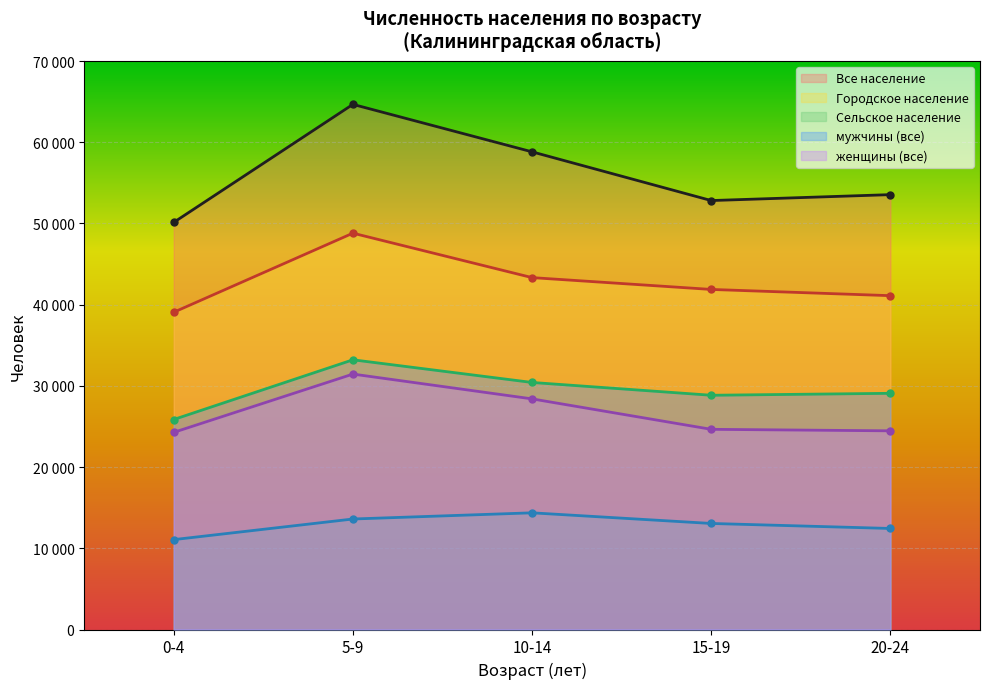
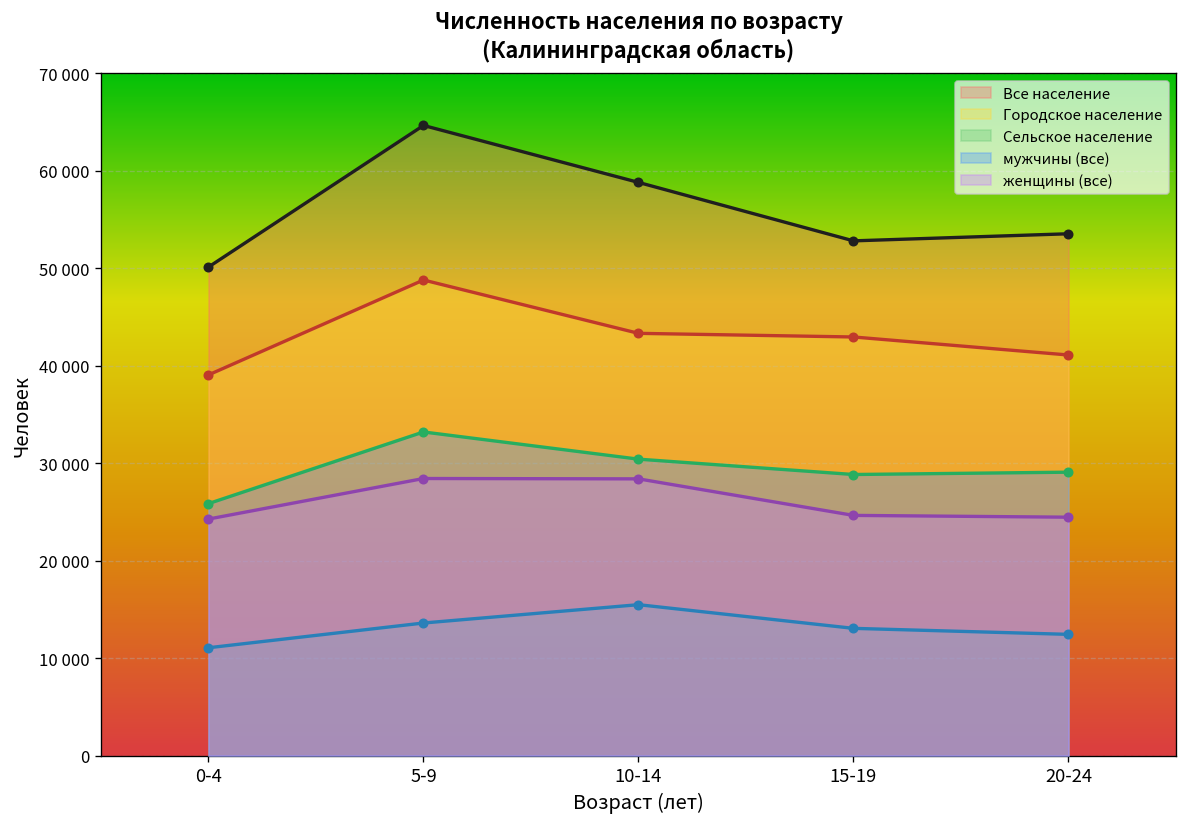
  {
    "Все население": {
      "0-4": 50000,
      "5-9": 65000,
      "10-14": 59000,
      "15-19": 53000,
      "20-24": 54000
    },
    "Городское население": {
      "0-4": 39000,
      "5-9": 49000,
      "10-14": 43000,
-     "15-19": 42000,
+     "15-19": 43000,
      "20-24": 41000
    },
    "Сельское население": {
      "0-4": 11000,
      "5-9": 14000,
-     "10-14": 14000,
+     "10-14": 15000,
      "15-19": 13000,
      "20-24": 12000
    },
    "мужчины (все)": {
      "0-4": 26000,
      "5-9": 33000,
      "10-14": 30000,
      "15-19": 29000,
      "20-24": 29000
    },
    "женщины (все)": {
      "0-4": 24000,
-     "5-9": 31000,
+     "5-9": 28000,
      "10-14": 28000,
      "15-19": 25000,
      "20-24": 24000
    }
  }
